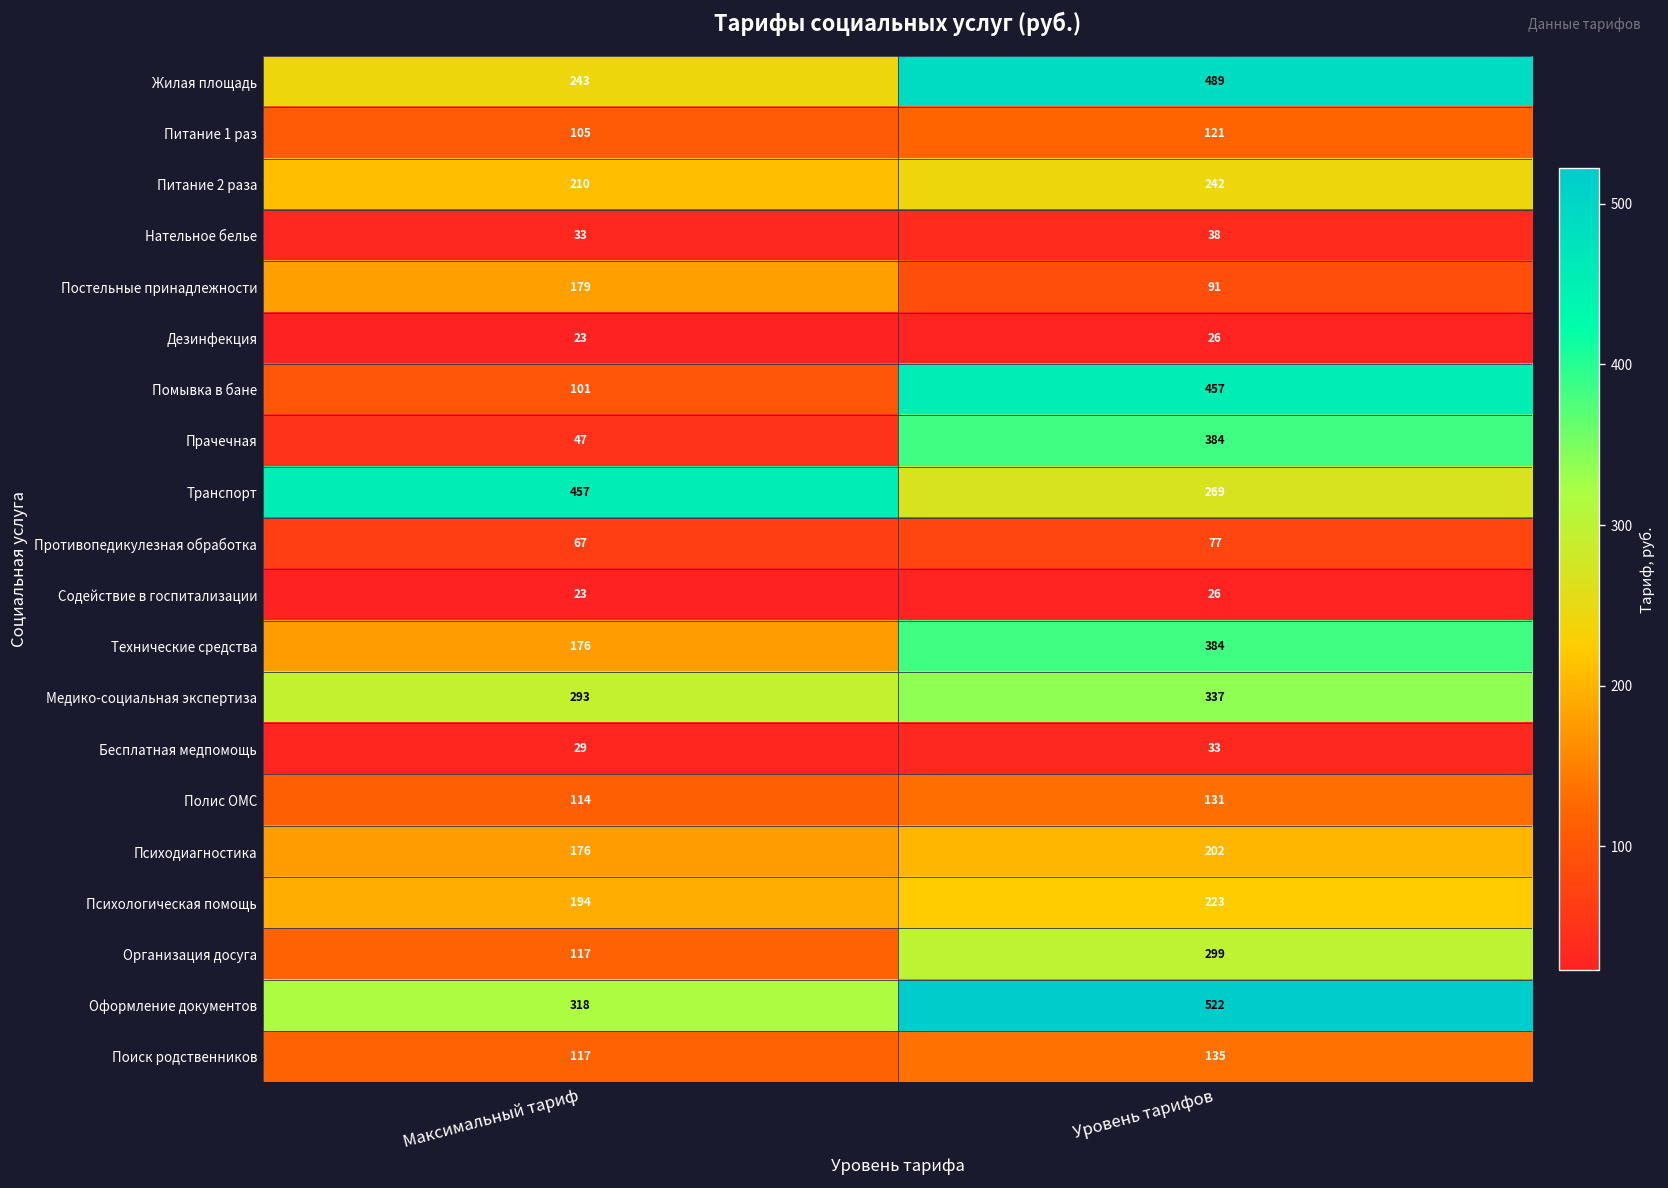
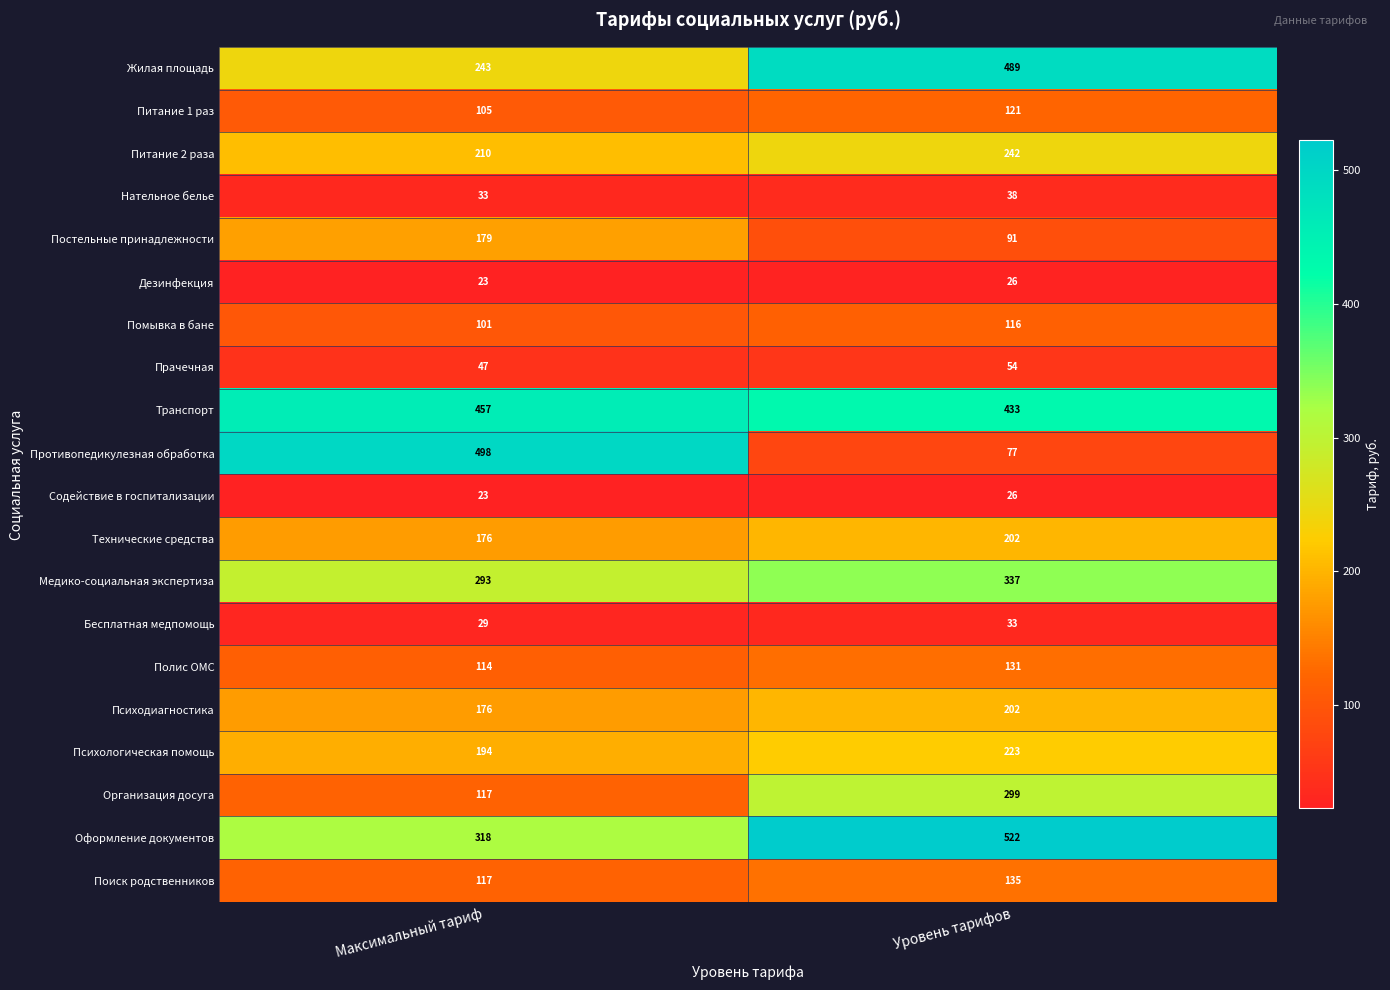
  {
    "Жилая площадь": {
      "Максимальный тариф": 243,
      "Уровень тарифов": 489
    },
    "Питание 1 раз": {
      "Максимальный тариф": 105,
      "Уровень тарифов": 121
    },
    "Питание 2 раза": {
      "Максимальный тариф": 210,
      "Уровень тарифов": 242
    },
    "Нательное белье": {
      "Максимальный тариф": 33,
      "Уровень тарифов": 38
    },
    "Постельные принадлежности": {
      "Максимальный тариф": 179,
      "Уровень тарифов": 91
    },
    "Дезинфекция": {
      "Максимальный тариф": 23,
      "Уровень тарифов": 26
    },
    "Помывка в бане": {
      "Максимальный тариф": 101,
-     "Уровень тарифов": 457
+     "Уровень тарифов": 116
    },
    "Прачечная": {
      "Максимальный тариф": 47,
-     "Уровень тарифов": 384
+     "Уровень тарифов": 54
    },
    "Транспорт": {
      "Максимальный тариф": 457,
-     "Уровень тарифов": 269
+     "Уровень тарифов": 433
    },
    "Противопедикулезная обработка": {
-     "Максимальный тариф": 67,
+     "Максимальный тариф": 498,
      "Уровень тарифов": 77
    },
    "Содействие в госпитализации": {
      "Максимальный тариф": 23,
      "Уровень тарифов": 26
    },
    "Технические средства": {
      "Максимальный тариф": 176,
-     "Уровень тарифов": 384
+     "Уровень тарифов": 202
    },
    "Медико-социальная экспертиза": {
      "Максимальный тариф": 293,
      "Уровень тарифов": 337
    },
    "Бесплатная медпомощь": {
      "Максимальный тариф": 29,
      "Уровень тарифов": 33
    },
    "Полис ОМС": {
      "Максимальный тариф": 114,
      "Уровень тарифов": 131
    },
    "Психодиагностика": {
      "Максимальный тариф": 176,
      "Уровень тарифов": 202
    },
    "Психологическая помощь": {
      "Максимальный тариф": 194,
      "Уровень тарифов": 223
    },
    "Организация досуга": {
      "Максимальный тариф": 117,
      "Уровень тарифов": 299
    },
    "Оформление документов": {
      "Максимальный тариф": 318,
      "Уровень тарифов": 522
    },
    "Поиск родственников": {
      "Максимальный тариф": 117,
      "Уровень тарифов": 135
    }
  }
